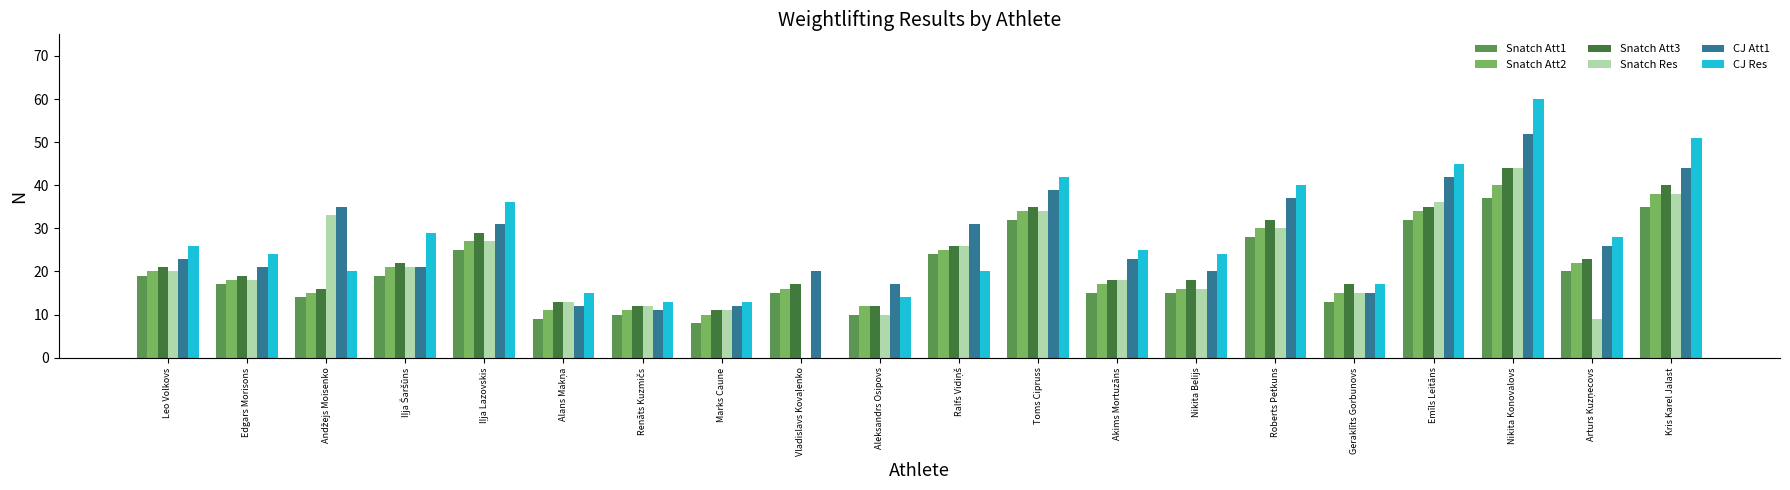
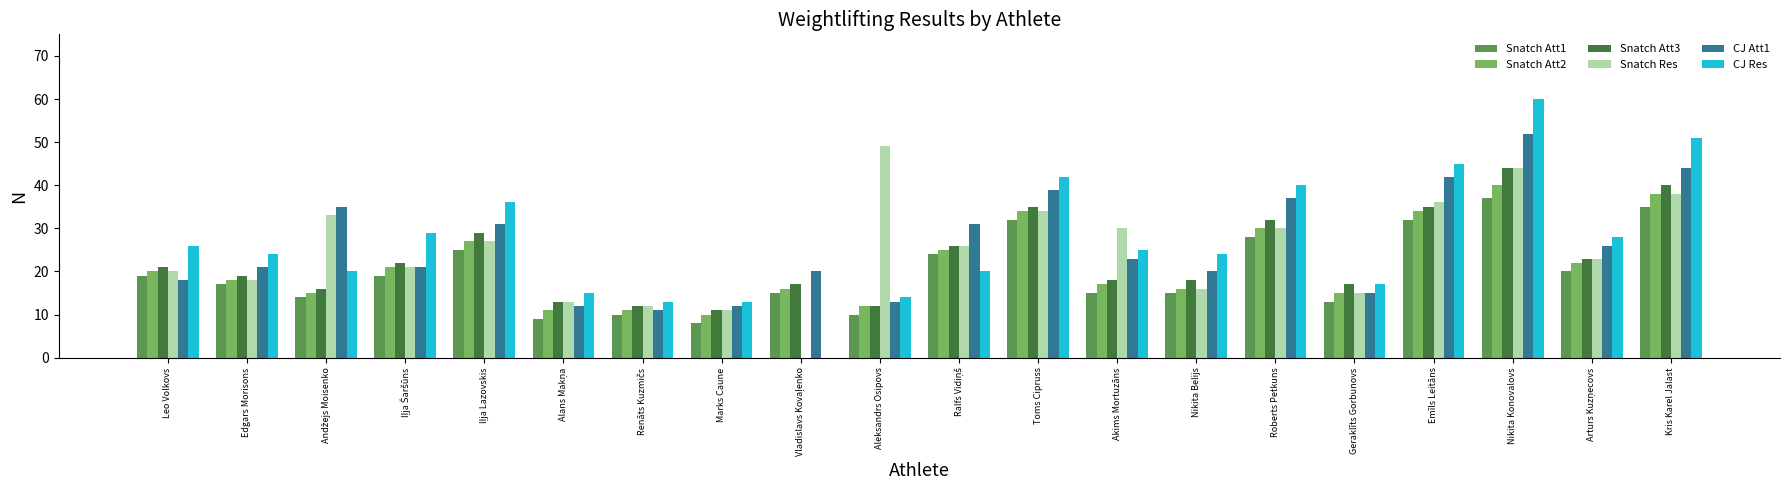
  {
    "Snatch Res": {
      "Leo Volkovs": 20,
      "Edgars Morisons": 18,
      "Andžejs Moisenko": 33,
      "Iļja Šaršūns": 21,
      "Iļja Lazovskis": 27,
      "Alans Makņa": 13,
      "Renāts Kuzmičs": 12,
      "Marks Caune": 11,
      "Vladislavs Kovaļenko": 0,
-     "Aleksandrs Osipovs": 10,
+     "Aleksandrs Osipovs": 49,
      "Ralfs Vidiņš": 26,
      "Toms Cipruss": 34,
-     "Akims Mortuzāns": 18,
+     "Akims Mortuzāns": 30,
      "Nikita Belijs": 16,
      "Roberts Petkuns": 30,
      "Geraklīts Gorbunovs": 15,
      "Emīls Leitāns": 36,
      "Nikita Konovalovs": 44,
-     "Arturs Kuzņecovs": 9,
+     "Arturs Kuzņecovs": 23,
      "Kris Karel Jalast": 38
    },
    "CJ Att1": {
-     "Leo Volkovs": 23,
+     "Leo Volkovs": 18,
      "Edgars Morisons": 21,
      "Andžejs Moisenko": 35,
      "Iļja Šaršūns": 21,
      "Iļja Lazovskis": 31,
      "Alans Makņa": 12,
      "Renāts Kuzmičs": 11,
      "Marks Caune": 12,
      "Vladislavs Kovaļenko": 20,
-     "Aleksandrs Osipovs": 17,
+     "Aleksandrs Osipovs": 13,
      "Ralfs Vidiņš": 31,
      "Toms Cipruss": 39,
      "Akims Mortuzāns": 23,
      "Nikita Belijs": 20,
      "Roberts Petkuns": 37,
      "Geraklīts Gorbunovs": 15,
      "Emīls Leitāns": 42,
      "Nikita Konovalovs": 52,
      "Arturs Kuzņecovs": 26,
      "Kris Karel Jalast": 44
    },
    "CJ Res": {
      "Leo Volkovs": 26,
      "Edgars Morisons": 24,
      "Andžejs Moisenko": 20,
      "Iļja Šaršūns": 29,
      "Iļja Lazovskis": 36,
      "Alans Makņa": 15,
      "Renāts Kuzmičs": 13,
      "Marks Caune": 13,
      "Vladislavs Kovaļenko": 0,
      "Aleksandrs Osipovs": 14,
      "Ralfs Vidiņš": 20,
      "Toms Cipruss": 42,
      "Akims Mortuzāns": 25,
      "Nikita Belijs": 24,
      "Roberts Petkuns": 40,
      "Geraklīts Gorbunovs": 17,
      "Emīls Leitāns": 45,
      "Nikita Konovalovs": 60,
      "Arturs Kuzņecovs": 28,
      "Kris Karel Jalast": 51
    }
  }
